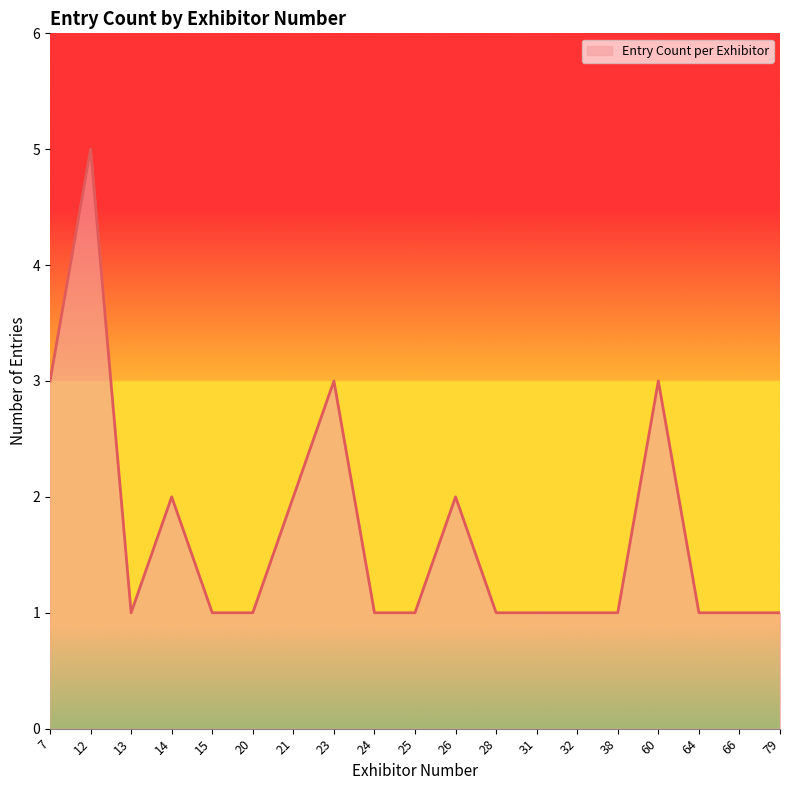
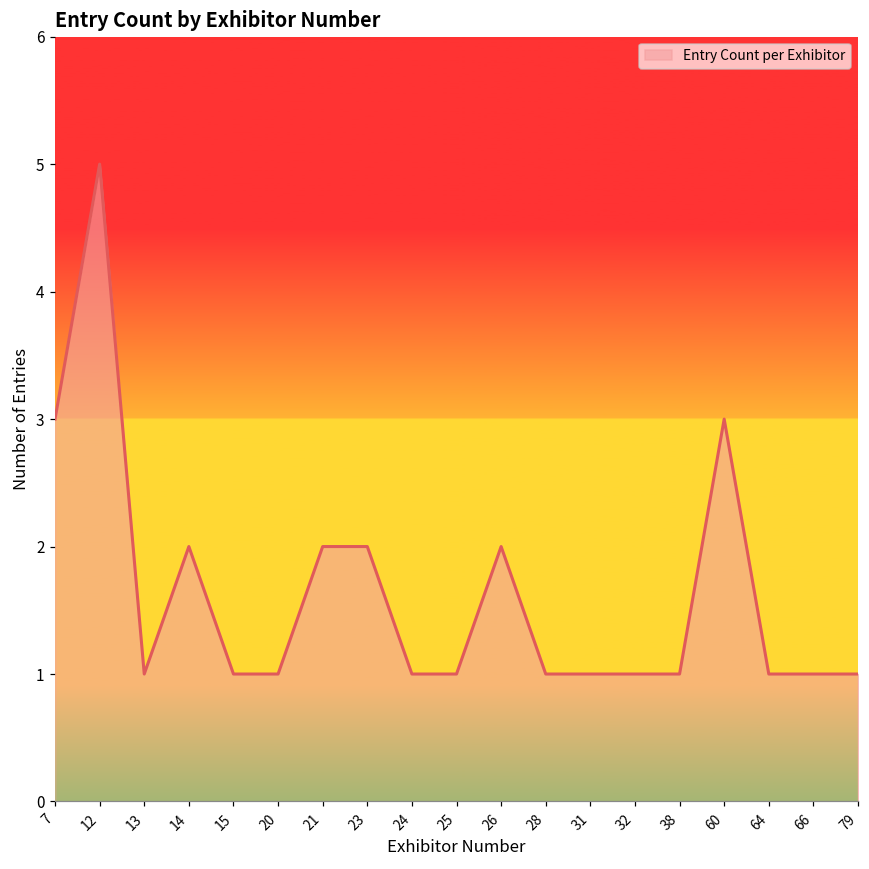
  {
    "7": 3,
    "12": 5,
    "13": 1,
    "14": 2,
    "15": 1,
    "20": 1,
    "21": 2,
-   "23": 3,
+   "23": 2,
    "24": 1,
    "25": 1,
    "26": 2,
    "28": 1,
    "31": 1,
    "32": 1,
    "38": 1,
    "60": 3,
    "64": 1,
    "66": 1,
    "79": 1
  }
